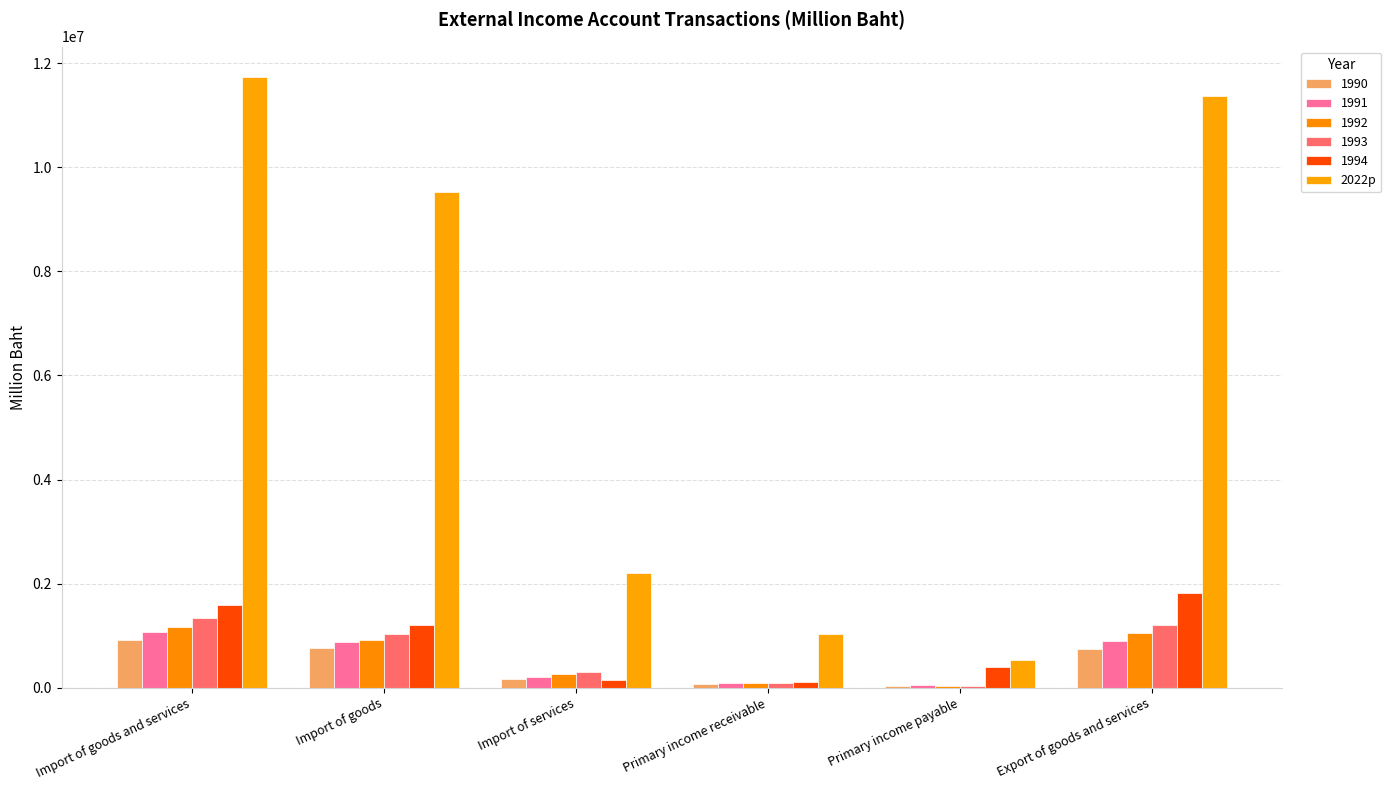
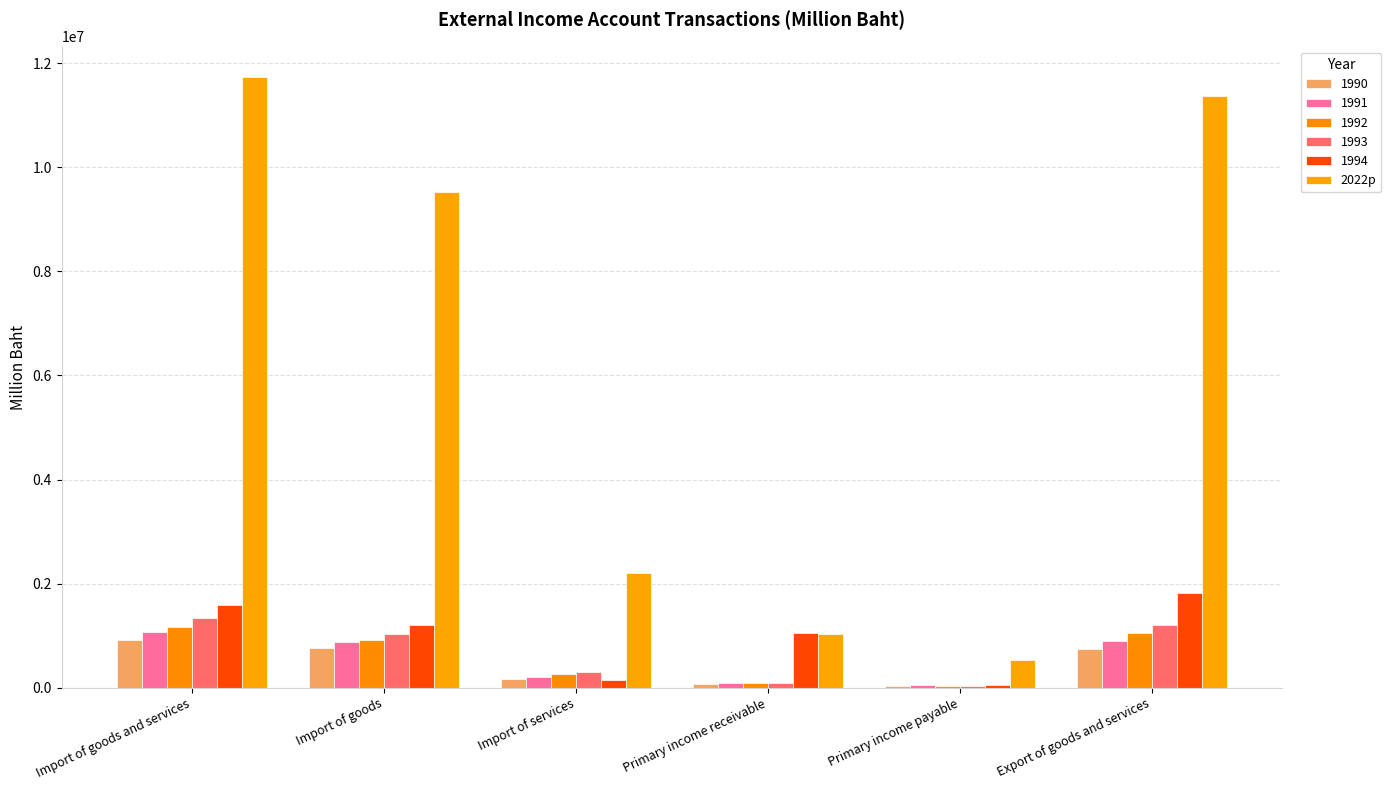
  {
    "1994": {
      "Import of goods and services": 1600000,
      "Import of goods": 1200000,
      "Import of services": 100000,
-     "Primary income receivable": 100000,
-     "Primary income payable": 400000,
+     "Primary income receivable": 1000000,
+     "Primary income payable": 0,
      "Export of goods and services": 1800000
    }
  }
